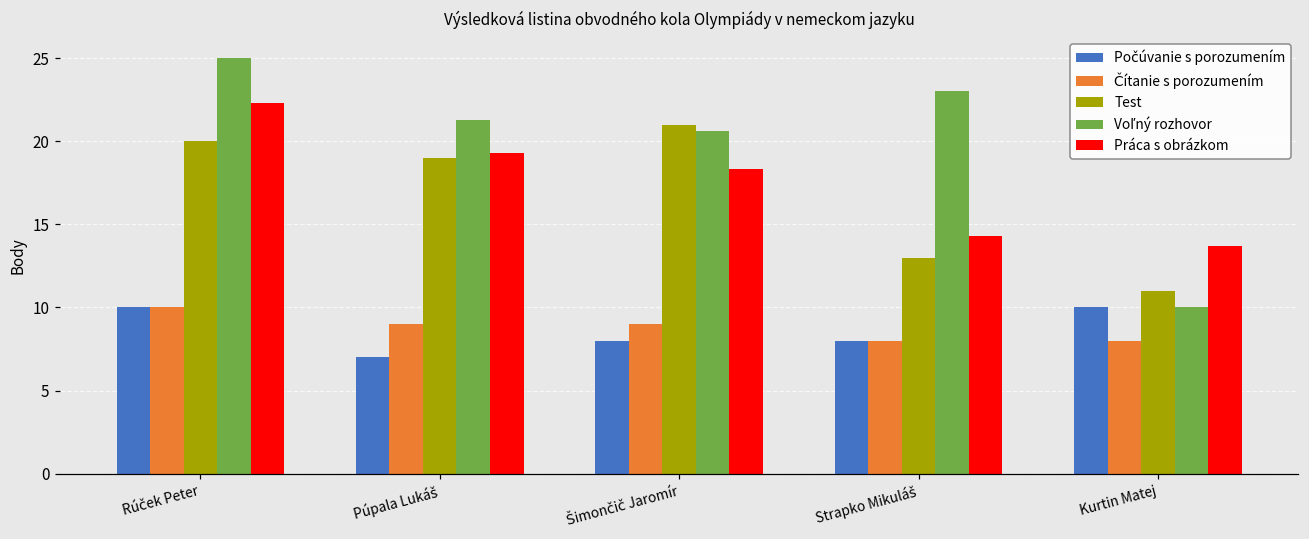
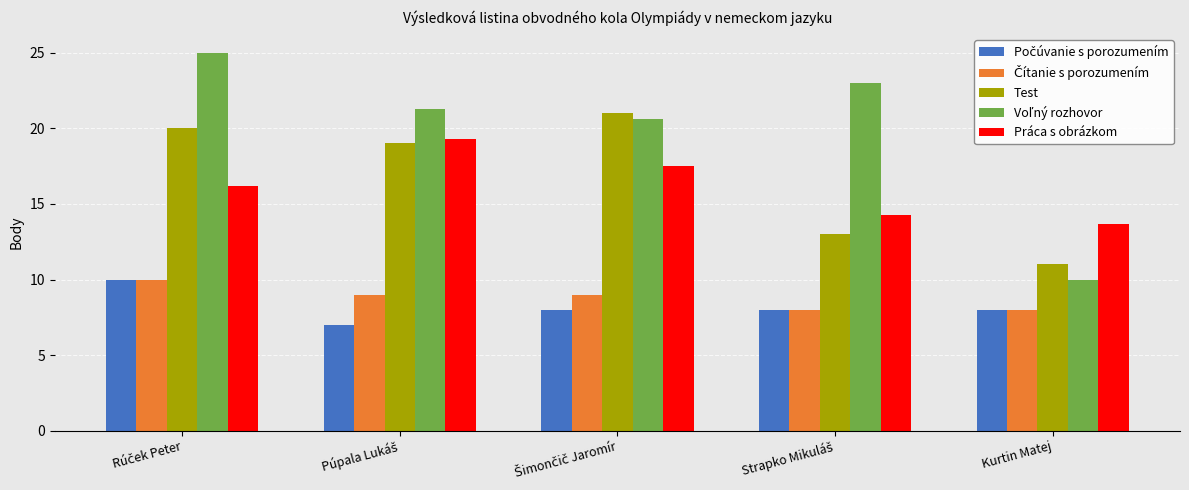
  {
    "Počúvanie s porozumením": {
      "Rúček Peter": 10,
      "Púpala Lukáš": 7,
      "Šimončič Jaromír": 8,
      "Strapko Mikuláš": 8,
-     "Kurtin Matej": 10
+     "Kurtin Matej": 8
    },
    "Čítanie s porozumením": {
      "Rúček Peter": 10.0,
      "Púpala Lukáš": 9.0,
      "Šimončič Jaromír": 9.0,
      "Strapko Mikuláš": 8.0,
      "Kurtin Matej": 8.0
    },
    "Test": {
      "Rúček Peter": 20.0,
      "Púpala Lukáš": 19.0,
      "Šimončič Jaromír": 21.0,
      "Strapko Mikuláš": 13.0,
      "Kurtin Matej": 11.0
    },
    "Voľný rozhovor": {
      "Rúček Peter": 25.0,
      "Púpala Lukáš": 21.3,
      "Šimončič Jaromír": 20.6,
      "Strapko Mikuláš": 23.0,
      "Kurtin Matej": 10.0
    },
    "Práca s obrázkom": {
-     "Rúček Peter": 22.3,
+     "Rúček Peter": 16.2,
      "Púpala Lukáš": 19.3,
-     "Šimončič Jaromír": 18.3,
+     "Šimončič Jaromír": 17.5,
      "Strapko Mikuláš": 14.3,
      "Kurtin Matej": 13.7
    }
  }
